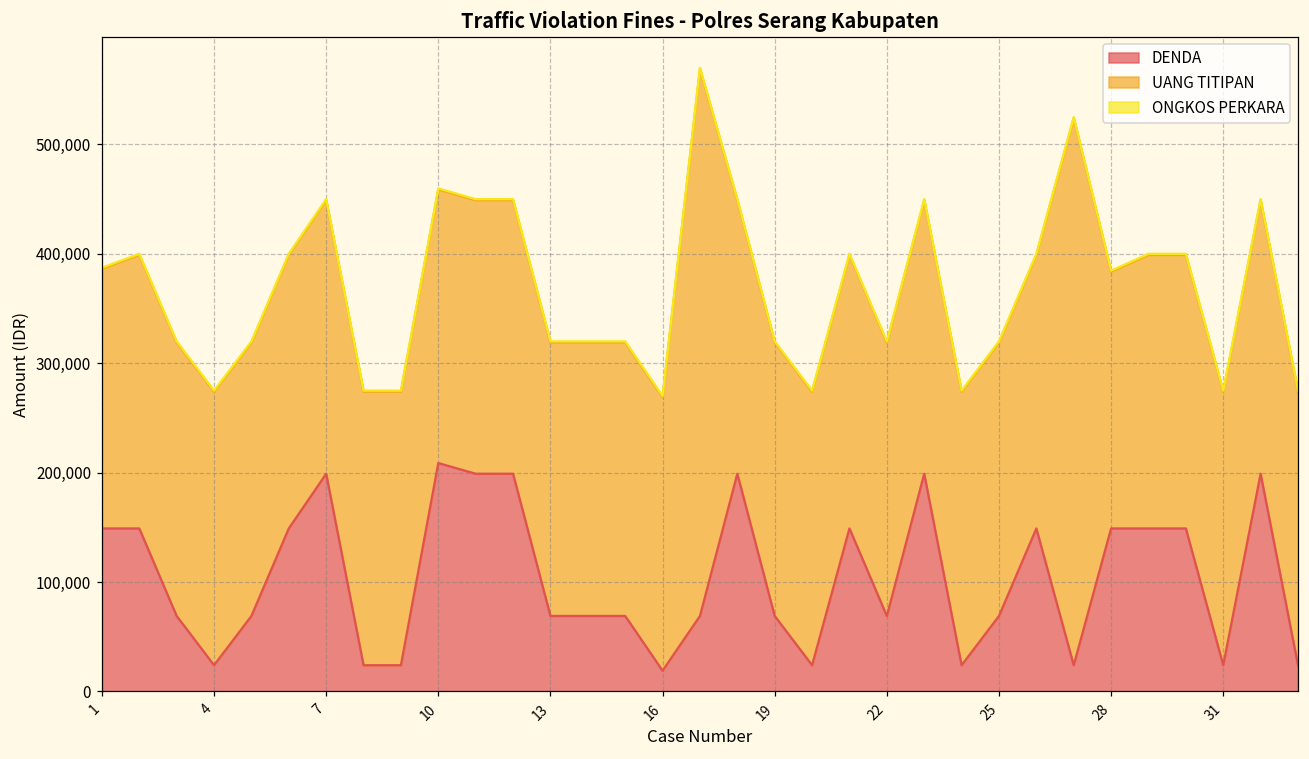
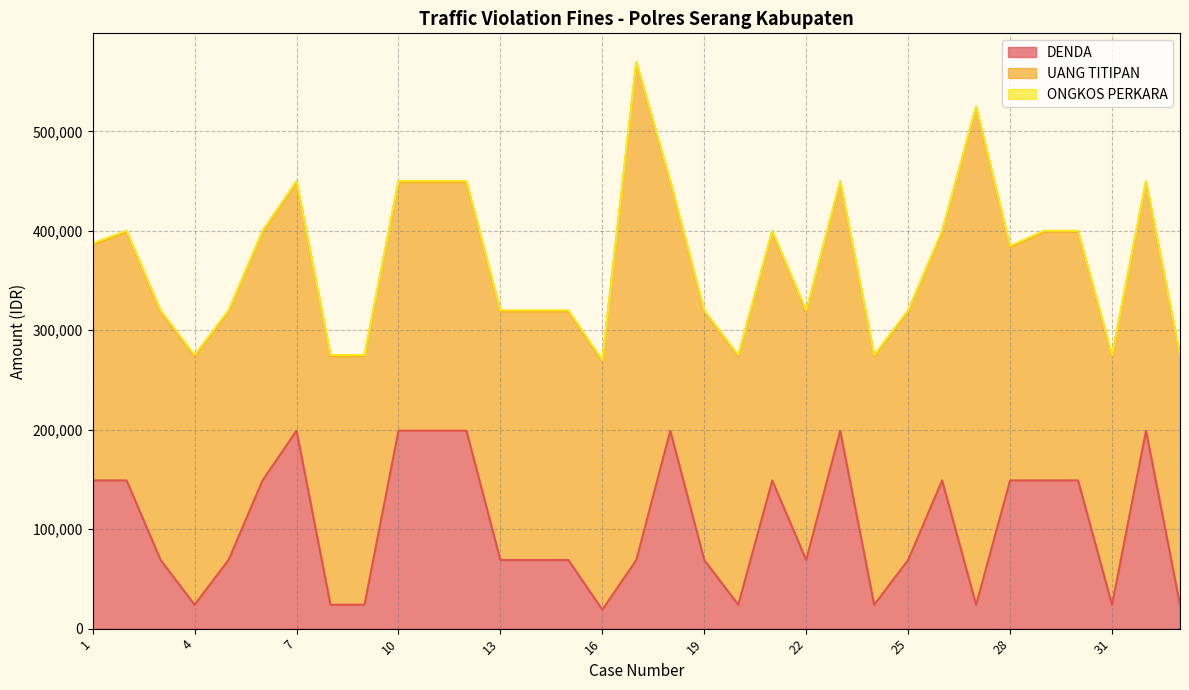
  {
    "DENDA": {
      "1": "150,000",
      "4": "20,000",
      "7": "200,000",
-     "10": "210,000",
+     "10": "200,000",
      "13": "70,000",
      "16": "20,000",
      "19": "70,000",
      "22": "70,000",
      "25": "70,000",
      "28": "150,000",
      "31": "20,000"
    }
  }
